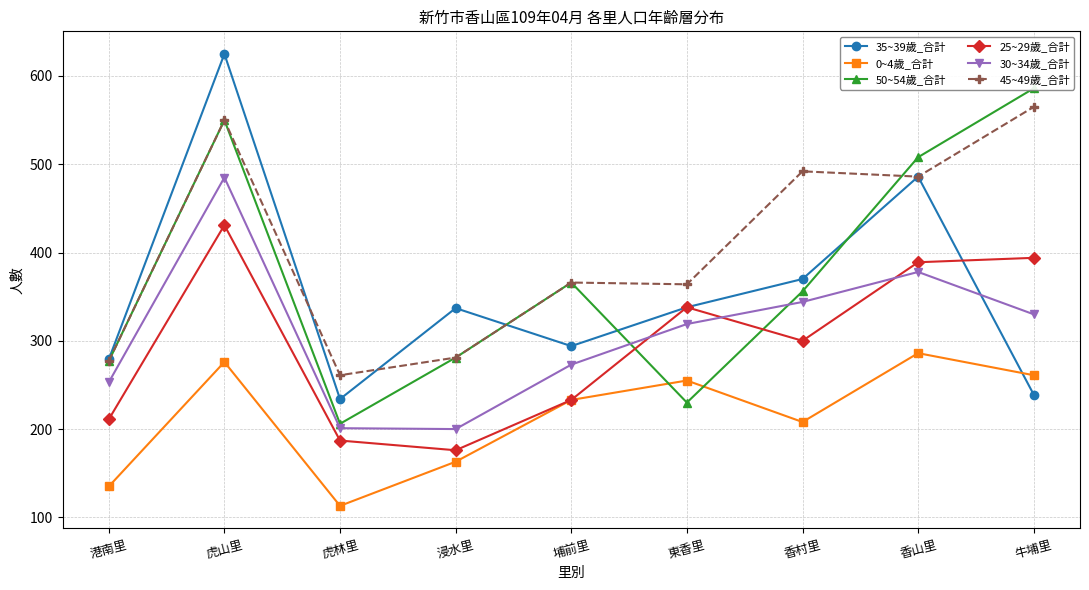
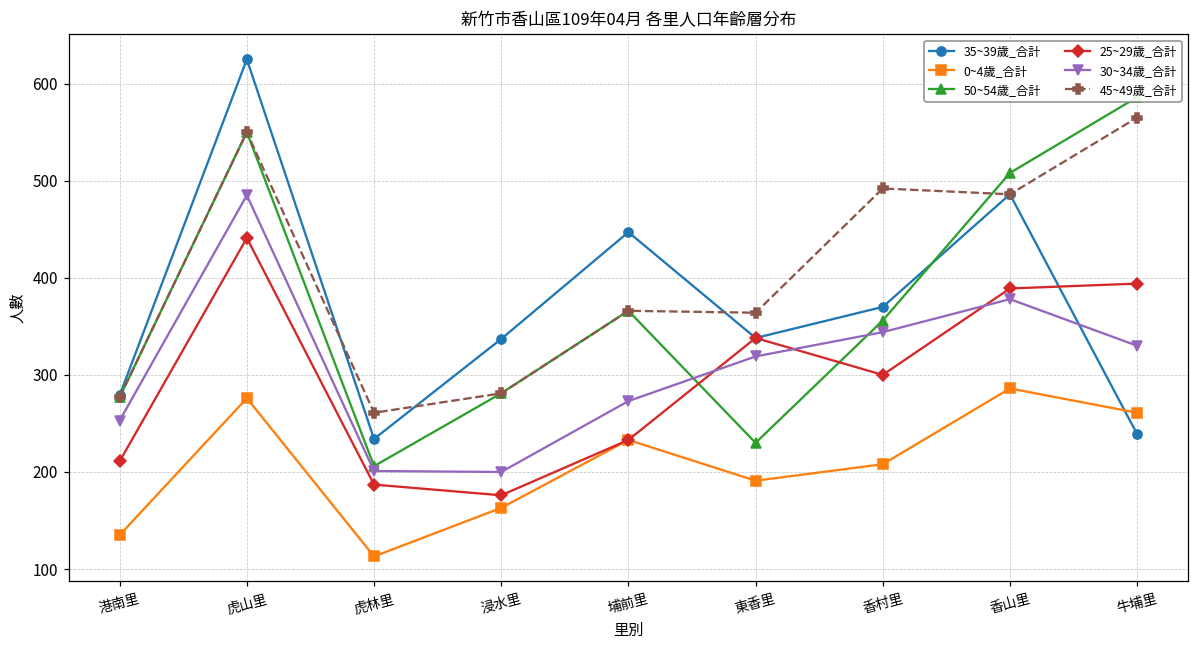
  {
    "35~39歲_合計": {
      "虎山里": 630,
      "虎林里": 230,
      "浸水里": 340,
-     "埔前里": 290,
+     "埔前里": 450,
      "香村里": 370,
      "牛埔里": 240
    },
    "0~4歲_合計": {
      "港南里": 140,
      "虎山里": 280,
      "虎林里": 110,
      "浸水里": 160,
-     "東香里": 260,
+     "東香里": 190,
      "香村里": 210,
      "香山里": 290,
      "牛埔里": 260
    },
    "50~54歲_合計": {
      "虎林里": 210,
      "東香里": 230,
      "香村里": 360,
      "香山里": 510
    },
    "25~29歲_合計": {
      "港南里": 210,
-     "虎山里": 430,
+     "虎山里": 440,
      "虎林里": 190,
      "浸水里": 180,
      "香村里": 300,
      "香山里": 390,
      "牛埔里": 390
    },
    "30~34歲_合計": {
      "港南里": 250,
      "虎山里": 490,
      "虎林里": 200,
      "浸水里": 200,
      "埔前里": 270,
      "東香里": 320,
      "香村里": 340,
      "香山里": 380,
      "牛埔里": 330
    },
    "45~49歲_合計": {
      "虎林里": 260,
      "東香里": 360,
      "香村里": 490,
      "牛埔里": 570
    }
  }
